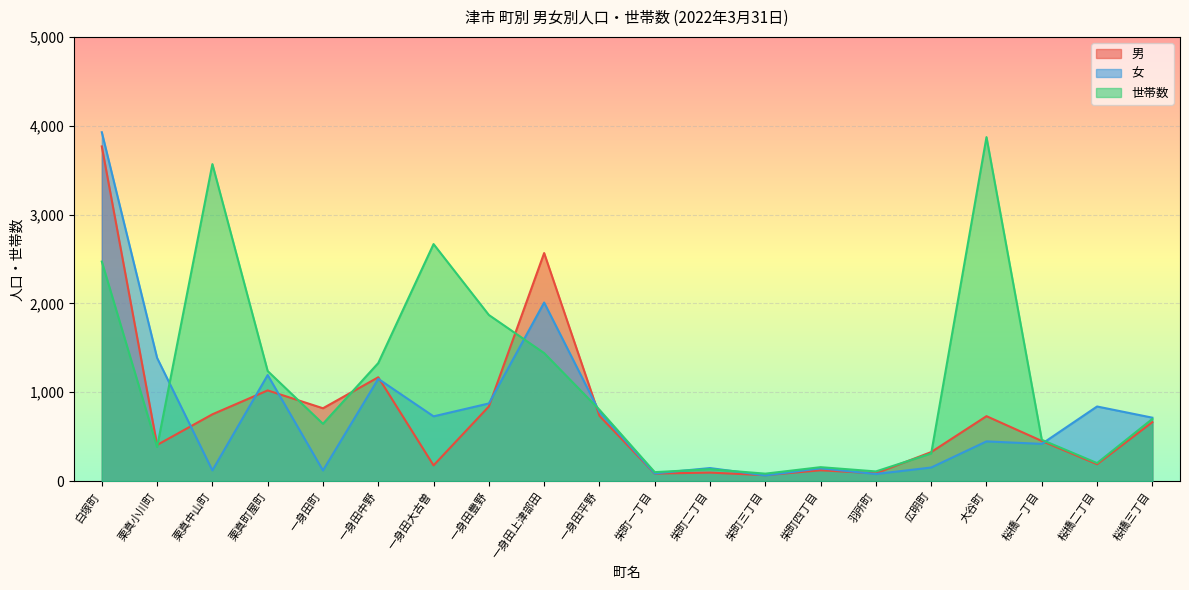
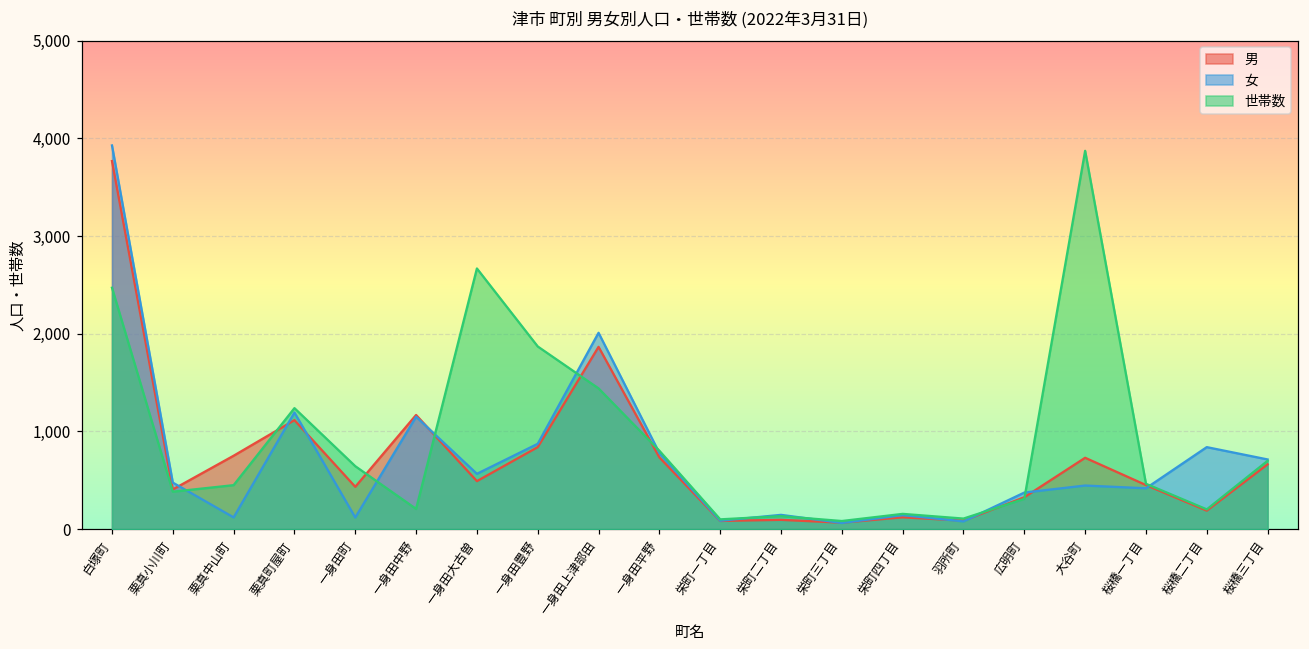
  {
    "男": {
      "白塚町": "3,800",
      "栗真中山町": "800",
-     "栗真町屋町": "1,000",
-     "一身田町": "800",
-     "一身田大古曽": "200",
+     "栗真町屋町": "1,100",
+     "一身田町": "400",
+     "一身田大古曽": "500",
      "一身田豊野": "800",
-     "一身田上津部田": "2,600",
+     "一身田上津部田": "1,900",
      "一身田平野": "700",
      "栄町二丁目": "100",
      "大谷町": "700",
      "桜橋三丁目": "700"
    },
    "女": {
      "白塚町": "3,900",
-     "栗真小川町": "1,400",
+     "栗真小川町": "500",
      "栗真中山町": "100",
      "栗真町屋町": "1,200",
      "一身田町": "100",
-     "一身田大古曽": "700",
+     "一身田大古曽": "600",
      "一身田豊野": "900",
      "一身田上津部田": "2,000",
-     "広明町": "200",
+     "広明町": "400",
      "大谷町": "400",
      "桜橋一丁目": "400",
      "桜橋二丁目": "800"
    },
    "世帯数": {
      "白塚町": "2,500",
-     "栗真中山町": "3,600",
+     "栗真中山町": "500",
      "栗真町屋町": "1,200",
      "一身田町": "600",
-     "一身田中野": "1,300",
+     "一身田中野": "200",
      "一身田大古曽": "2,700",
      "一身田豊野": "1,900",
      "一身田上津部田": "1,400",
      "大谷町": "3,900"
    }
  }
